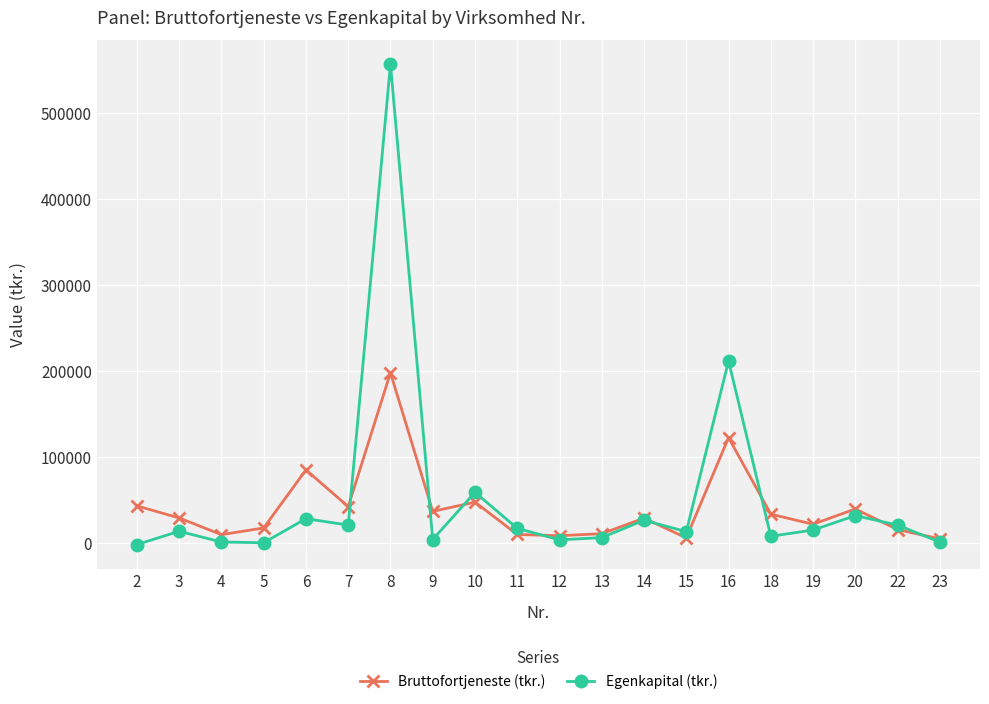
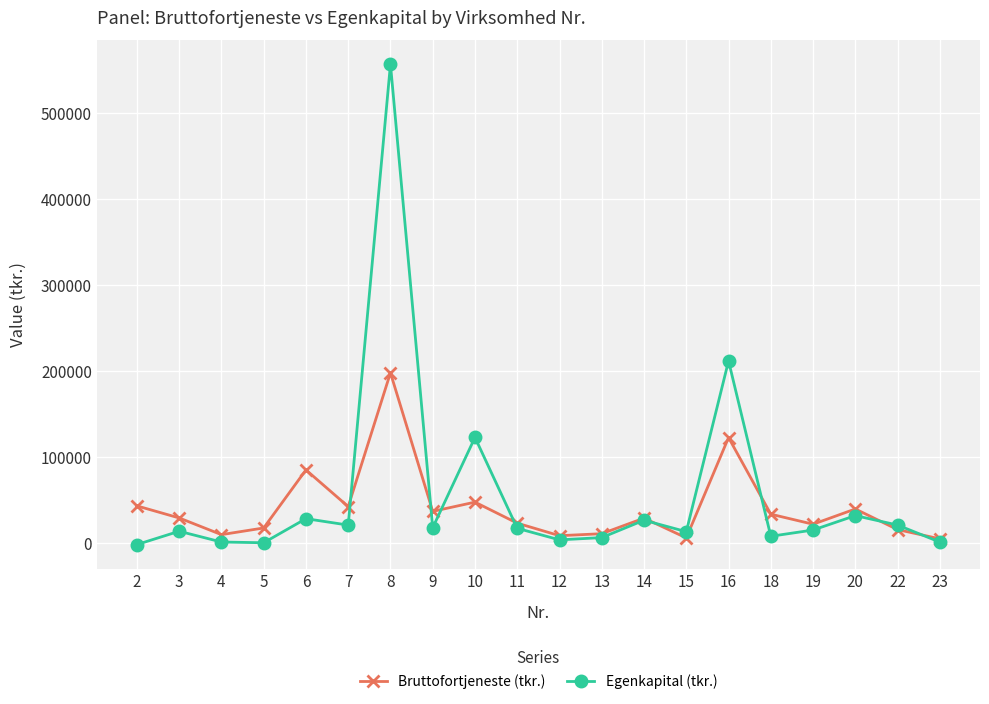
  {
    "Bruttofortjeneste (tkr.)": {
      "2": 40000,
      "3": 30000,
      "4": 10000,
      "5": 20000,
      "6": 80000,
      "7": 40000,
      "8": 200000,
      "9": 40000,
      "10": 50000,
-     "11": 10000,
+     "11": 20000,
      "12": 10000,
      "13": 10000,
      "15": 10000,
      "16": 120000,
      "18": 30000,
      "19": 20000,
      "20": 40000,
      "22": 20000,
      "23": 0
    },
    "Egenkapital (tkr.)": {
      "2": 0,
      "3": 10000,
      "4": 0,
      "5": 0,
      "6": 30000,
      "7": 20000,
      "8": 560000,
-     "9": 0,
-     "10": 60000,
+     "9": 20000,
+     "10": 120000,
      "11": 20000,
      "12": 0,
      "13": 10000,
      "15": 10000,
      "16": 210000,
      "18": 10000,
      "19": 10000,
      "20": 30000,
      "22": 20000,
      "23": 0
    }
  }
